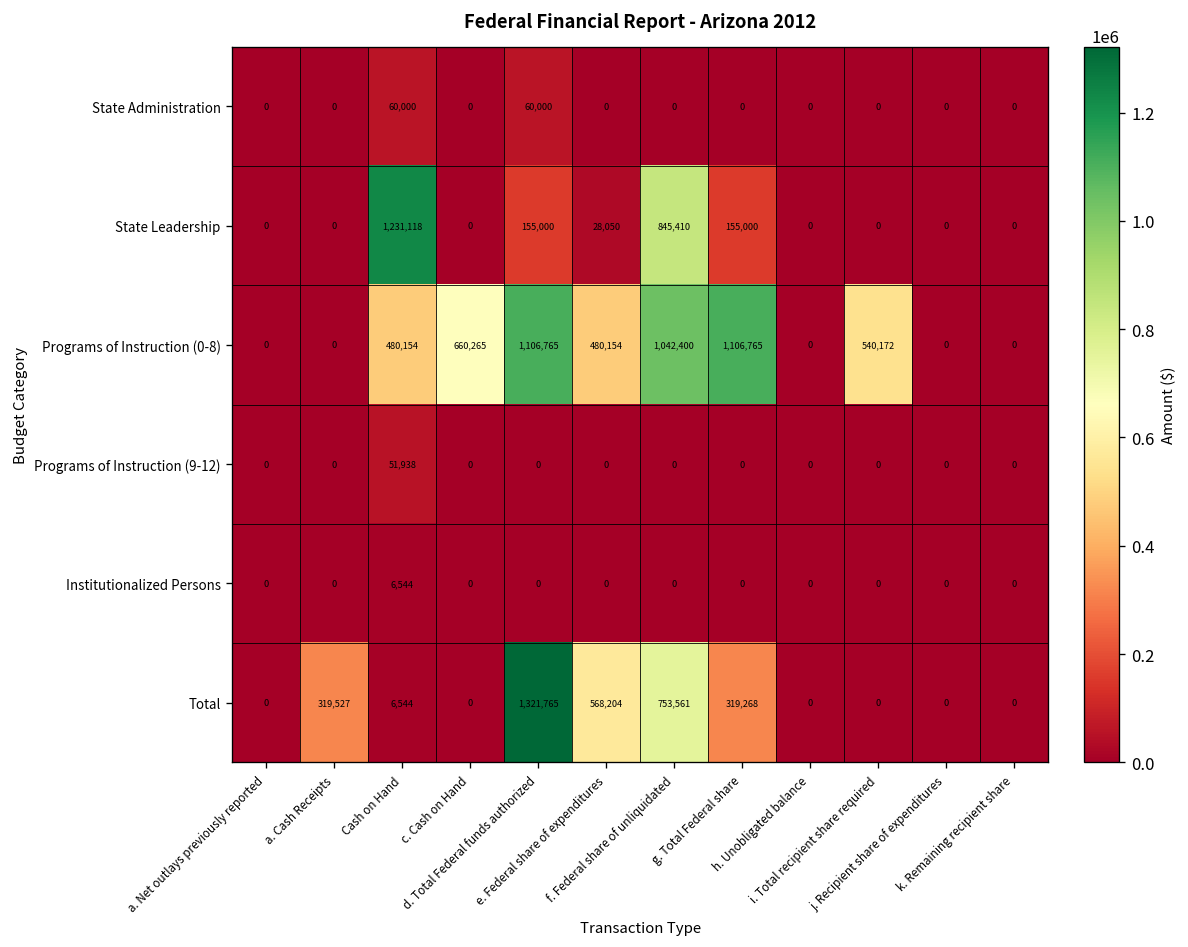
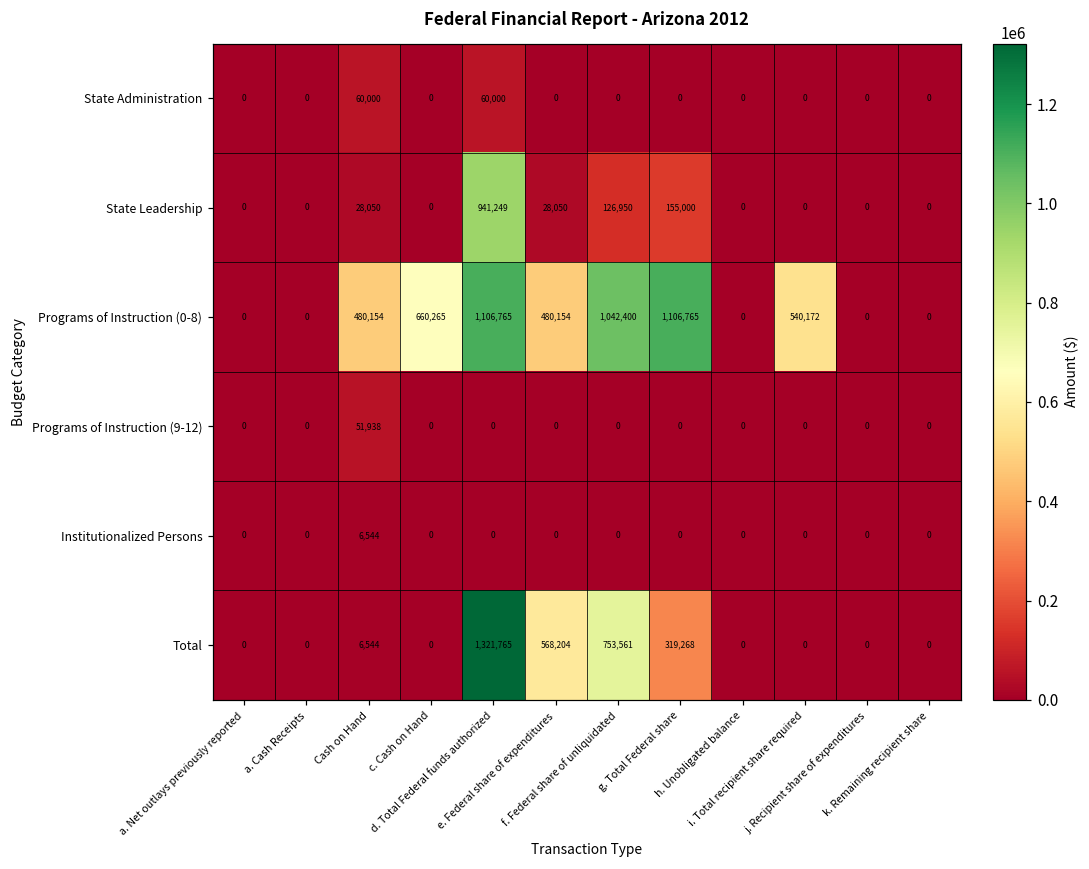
  {
    "State Administration": {
      "a. Net outlays previously reported": "0",
      "a. Cash Receipts": "0",
      "Cash on Hand": "60,000",
      "c. Cash on Hand": "0",
      "d. Total Federal funds authorized": "60,000",
      "e. Federal share of expenditures": "0",
      "f. Federal share of unliquidated": "0",
      "g. Total Federal share": "0",
      "h. Unobligated balance": "0",
      "i. Total recipient share required": "0",
      "j. Recipient share of expenditures": "0",
      "k. Remaining recipient share": "0"
    },
    "State Leadership": {
      "a. Net outlays previously reported": "0",
      "a. Cash Receipts": "0",
-     "Cash on Hand": "1,231,118",
+     "Cash on Hand": "28,050",
      "c. Cash on Hand": "0",
-     "d. Total Federal funds authorized": "155,000",
+     "d. Total Federal funds authorized": "941,249",
      "e. Federal share of expenditures": "28,050",
-     "f. Federal share of unliquidated": "845,410",
+     "f. Federal share of unliquidated": "126,950",
      "g. Total Federal share": "155,000",
      "h. Unobligated balance": "0",
      "i. Total recipient share required": "0",
      "j. Recipient share of expenditures": "0",
      "k. Remaining recipient share": "0"
    },
    "Programs of Instruction (0-8)": {
      "a. Net outlays previously reported": "0",
      "a. Cash Receipts": "0",
      "Cash on Hand": "480,154",
      "c. Cash on Hand": "660,265",
      "d. Total Federal funds authorized": "1,106,765",
      "e. Federal share of expenditures": "480,154",
      "f. Federal share of unliquidated": "1,042,400",
      "g. Total Federal share": "1,106,765",
      "h. Unobligated balance": "0",
      "i. Total recipient share required": "540,172",
      "j. Recipient share of expenditures": "0",
      "k. Remaining recipient share": "0"
    },
    "Programs of Instruction (9-12)": {
      "a. Net outlays previously reported": "0",
      "a. Cash Receipts": "0",
      "Cash on Hand": "51,938",
      "c. Cash on Hand": "0",
      "d. Total Federal funds authorized": "0",
      "e. Federal share of expenditures": "0",
      "f. Federal share of unliquidated": "0",
      "g. Total Federal share": "0",
      "h. Unobligated balance": "0",
      "i. Total recipient share required": "0",
      "j. Recipient share of expenditures": "0",
      "k. Remaining recipient share": "0"
    },
    "Institutionalized Persons": {
      "a. Net outlays previously reported": "0",
      "a. Cash Receipts": "0",
      "Cash on Hand": "6,544",
      "c. Cash on Hand": "0",
      "d. Total Federal funds authorized": "0",
      "e. Federal share of expenditures": "0",
      "f. Federal share of unliquidated": "0",
      "g. Total Federal share": "0",
      "h. Unobligated balance": "0",
      "i. Total recipient share required": "0",
      "j. Recipient share of expenditures": "0",
      "k. Remaining recipient share": "0"
    },
    "Total": {
      "a. Net outlays previously reported": "0",
-     "a. Cash Receipts": "319,527",
+     "a. Cash Receipts": "0",
      "Cash on Hand": "6,544",
      "c. Cash on Hand": "0",
      "d. Total Federal funds authorized": "1,321,765",
      "e. Federal share of expenditures": "568,204",
      "f. Federal share of unliquidated": "753,561",
      "g. Total Federal share": "319,268",
      "h. Unobligated balance": "0",
      "i. Total recipient share required": "0",
      "j. Recipient share of expenditures": "0",
      "k. Remaining recipient share": "0"
    }
  }
